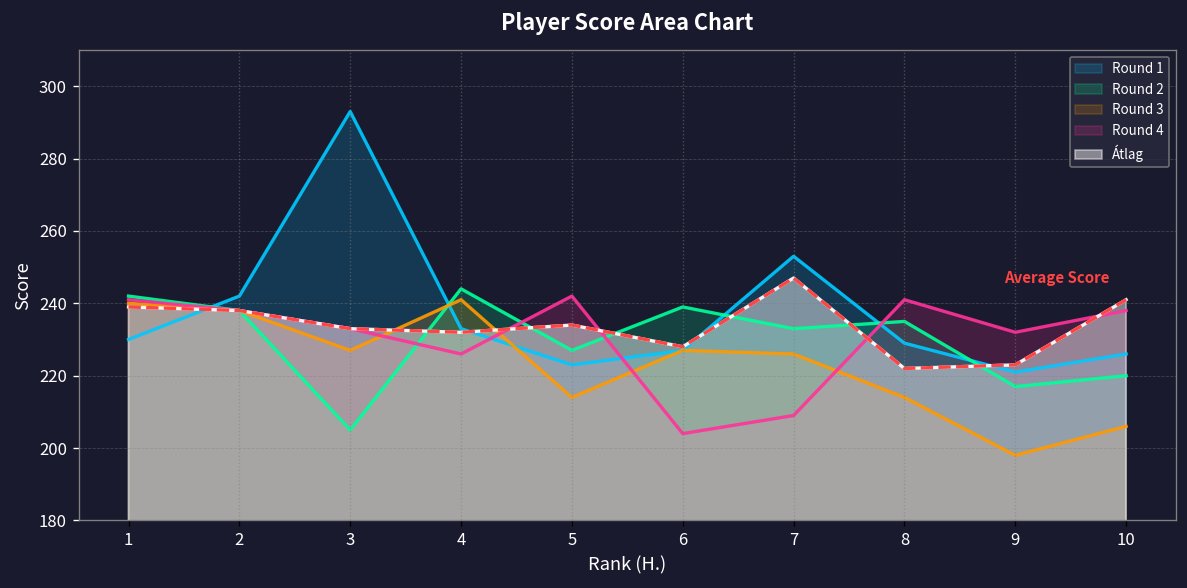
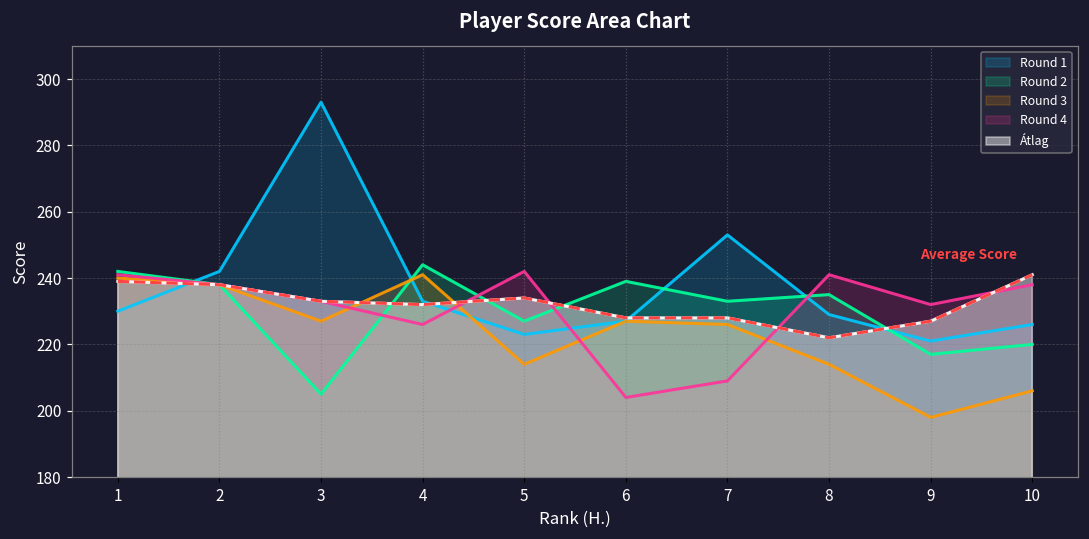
  {
    "Átlag": {
      "1": 239,
      "4": 232,
      "5": 234,
      "6": 228,
-     "7": 247,
+     "7": 228,
      "8": 222,
-     "9": 223,
+     "9": 227,
      "10": 241
    }
  }
